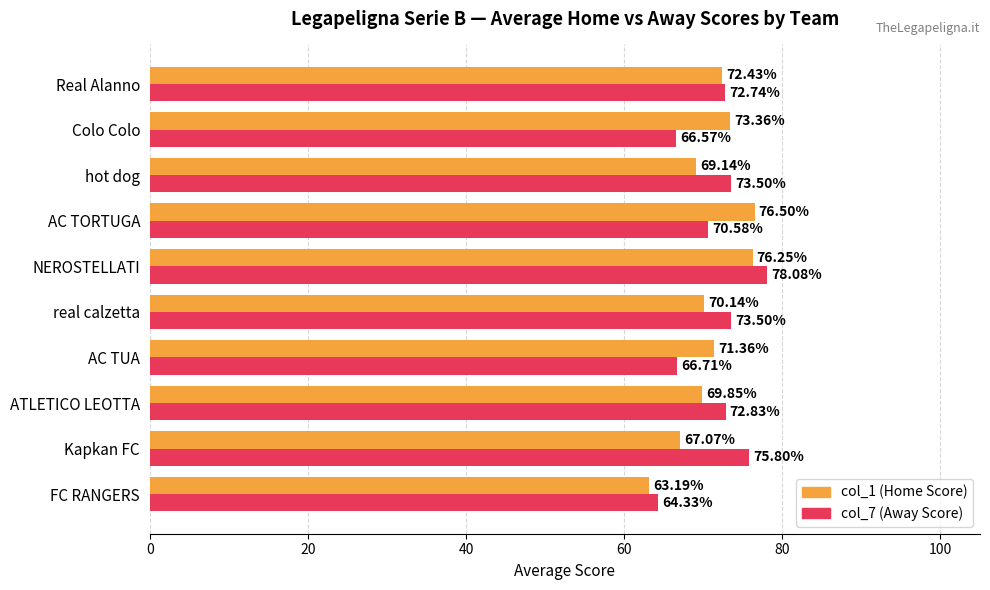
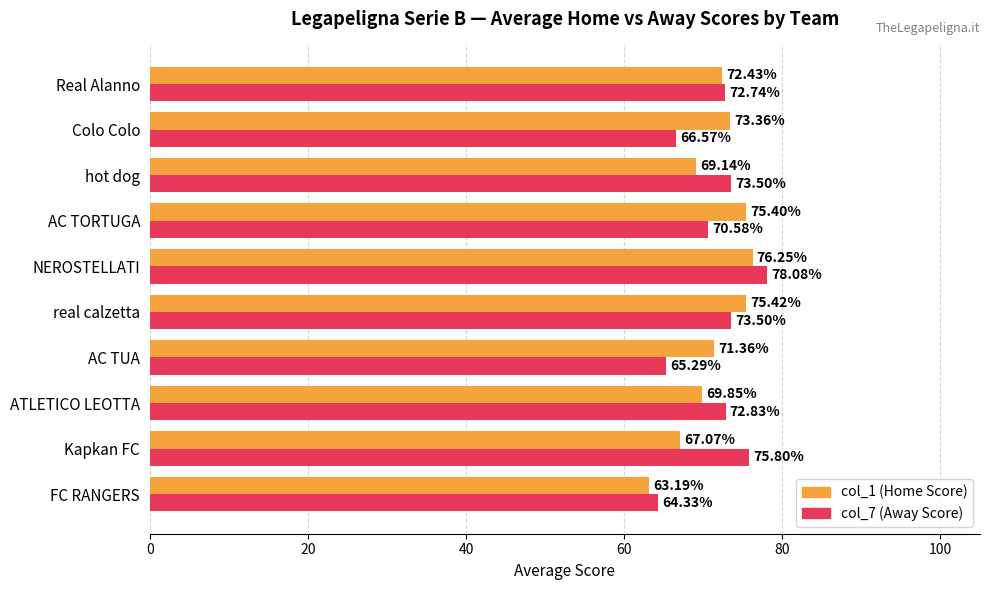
  {
    "col_1 (Home Score)": {
      "Real Alanno": "72.43%",
      "Colo Colo": "73.36%",
      "hot dog": "69.14%",
-     "AC TORTUGA": "76.50%",
+     "AC TORTUGA": "75.40%",
      "NEROSTELLATI": "76.25%",
-     "real calzetta": "70.14%",
+     "real calzetta": "75.42%",
      "AC TUA": "71.36%",
      "ATLETICO LEOTTA": "69.85%",
      "Kapkan FC": "67.07%",
      "FC RANGERS": "63.19%"
    },
    "col_7 (Away Score)": {
      "Real Alanno": "72.74%",
      "Colo Colo": "66.57%",
      "hot dog": "73.50%",
      "AC TORTUGA": "70.58%",
      "NEROSTELLATI": "78.08%",
      "real calzetta": "73.50%",
-     "AC TUA": "66.71%",
+     "AC TUA": "65.29%",
      "ATLETICO LEOTTA": "72.83%",
      "Kapkan FC": "75.80%",
      "FC RANGERS": "64.33%"
    }
  }
